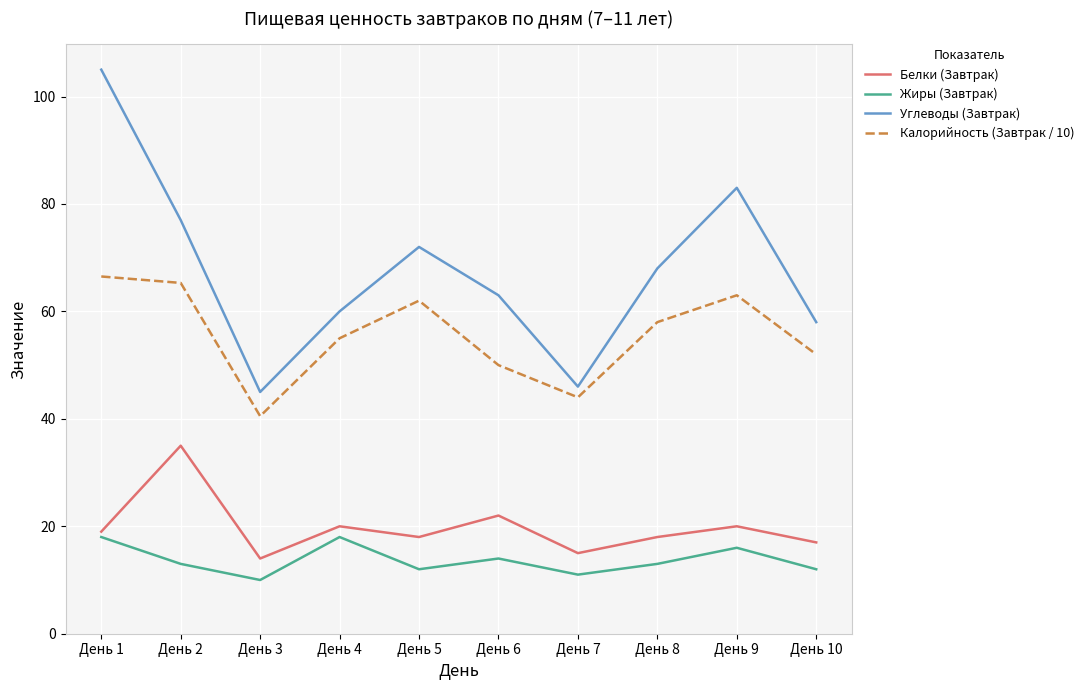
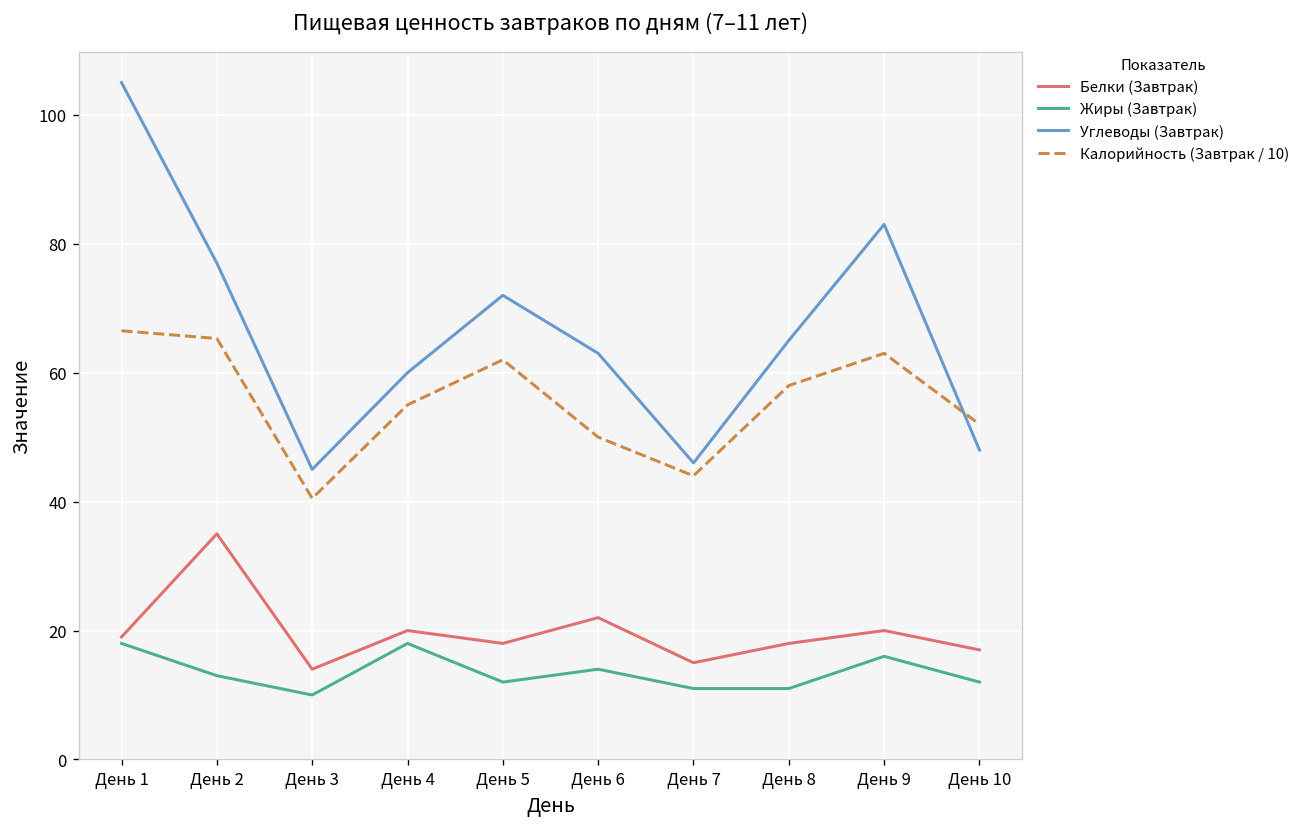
  {
    "Жиры (Завтрак)": {
      "День 1": 18,
      "День 2": 13,
      "День 3": 10,
      "День 4": 18,
      "День 5": 12,
      "День 6": 14,
      "День 7": 11,
-     "День 8": 13,
+     "День 8": 11,
      "День 9": 16,
      "День 10": 12
    },
    "Углеводы (Завтрак)": {
      "День 1": 105,
      "День 2": 77,
      "День 3": 45,
      "День 4": 60,
      "День 5": 72,
      "День 6": 63,
      "День 7": 46,
-     "День 8": 68,
+     "День 8": 65,
      "День 9": 83,
-     "День 10": 58
+     "День 10": 48
    }
  }
